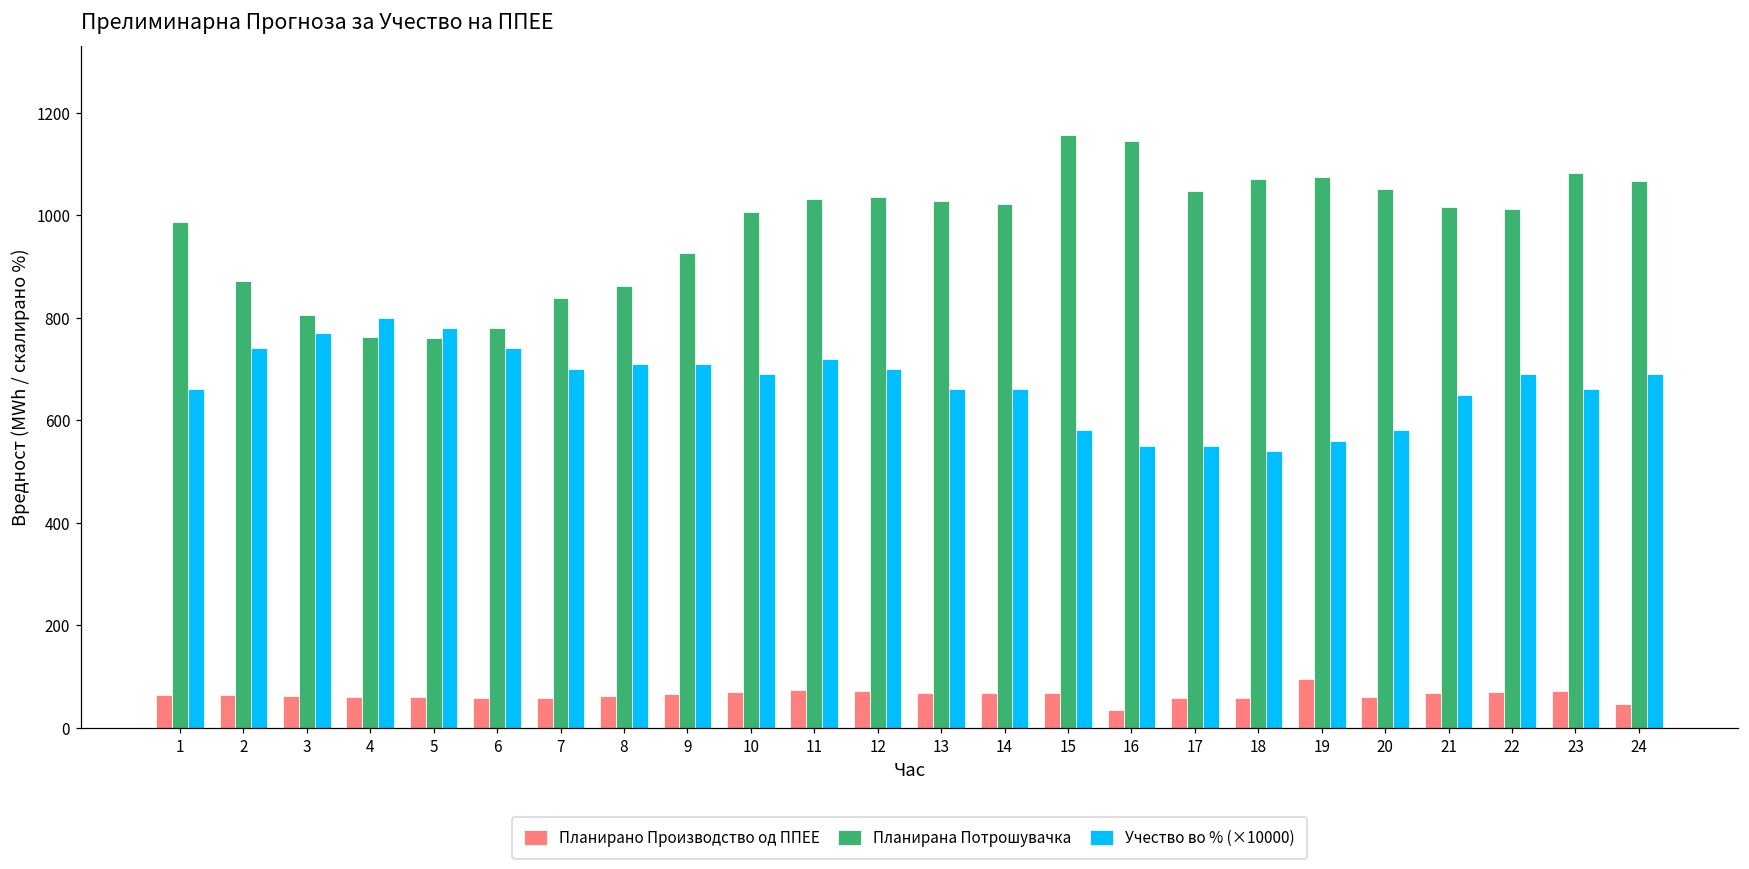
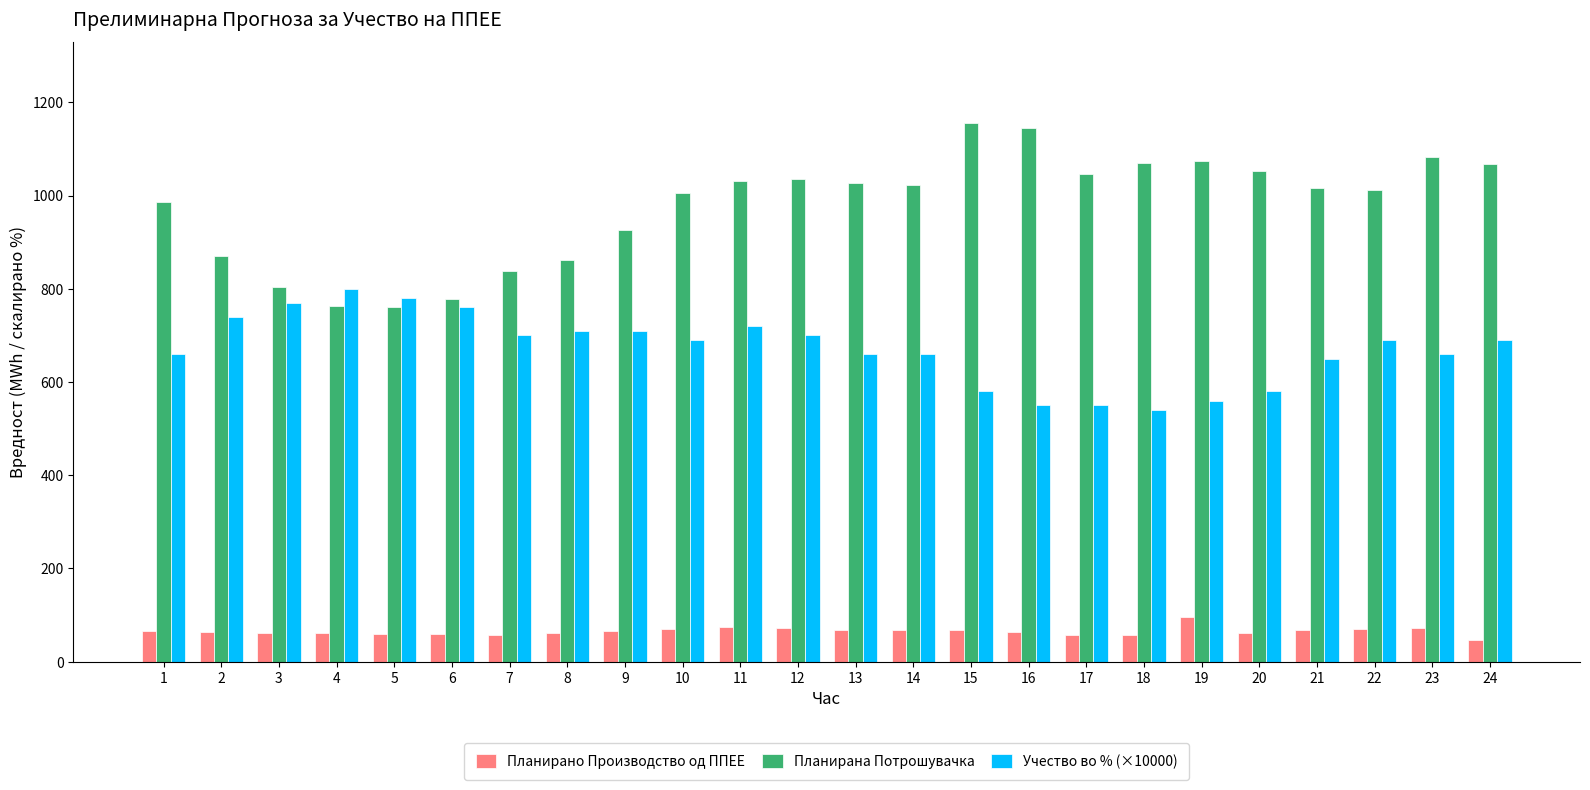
  {
    "Планирано Производство од ППЕЕ": {
      "1": 70,
      "2": 60,
      "3": 60,
      "4": 60,
      "5": 60,
      "6": 60,
      "7": 60,
      "8": 60,
      "9": 70,
      "10": 70,
      "11": 70,
      "12": 70,
      "13": 70,
      "14": 70,
      "15": 70,
-     "16": 30,
+     "16": 60,
      "17": 60,
      "18": 60,
      "19": 100,
      "20": 60,
      "21": 70,
      "22": 70,
      "23": 70,
      "24": 50
    },
    "Планирана Потрошувачка": {
      "1": 990,
      "2": 870,
      "3": 800,
      "4": 760,
      "5": 760,
      "6": 780,
      "7": 840,
      "8": 860,
      "9": 930,
      "10": 1010,
      "11": 1030,
      "12": 1040,
      "13": 1030,
      "14": 1020,
      "15": 1160,
      "16": 1140,
      "17": 1050,
      "18": 1070,
      "19": 1070,
      "20": 1050,
      "21": 1020,
      "22": 1010,
      "23": 1080,
      "24": 1070
    },
    "Учество во % (×10000)": {
      "1": 660,
      "2": 740,
      "3": 770,
      "4": 800,
      "5": 780,
-     "6": 740,
+     "6": 760,
      "7": 700,
      "8": 710,
      "9": 710,
      "10": 690,
      "11": 720,
      "12": 700,
      "13": 660,
      "14": 660,
      "15": 580,
      "16": 550,
      "17": 550,
      "18": 540,
      "19": 560,
      "20": 580,
      "21": 650,
      "22": 690,
      "23": 660,
      "24": 690
    }
  }
